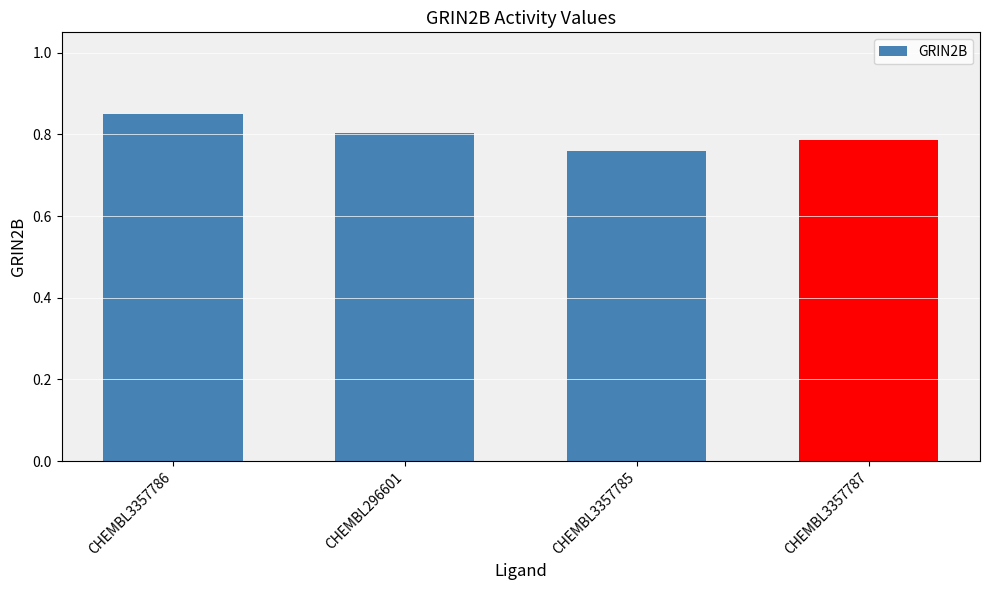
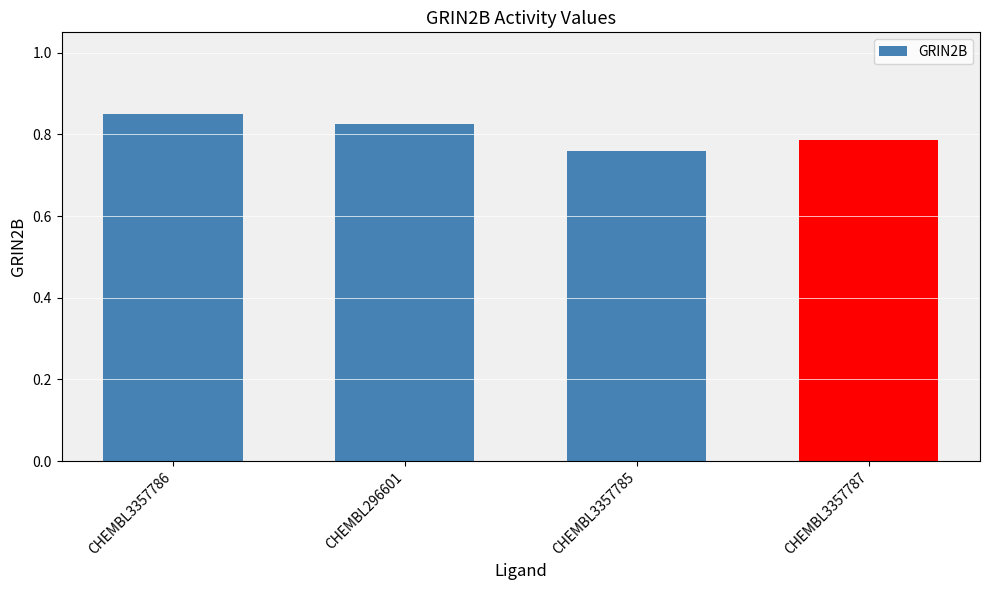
  {
    "CHEMBL3357786": 0.85,
-   "CHEMBL296601": 0.80,
+   "CHEMBL296601": 0.83,
    "CHEMBL3357785": 0.76,
    "CHEMBL3357787": 0.79
  }
